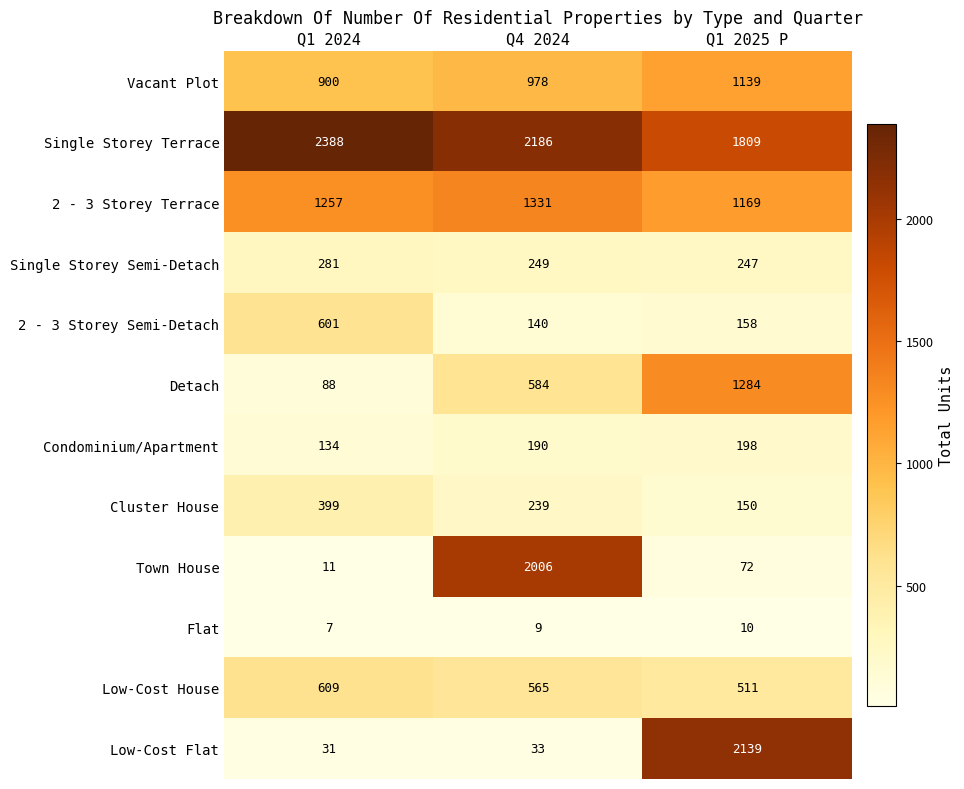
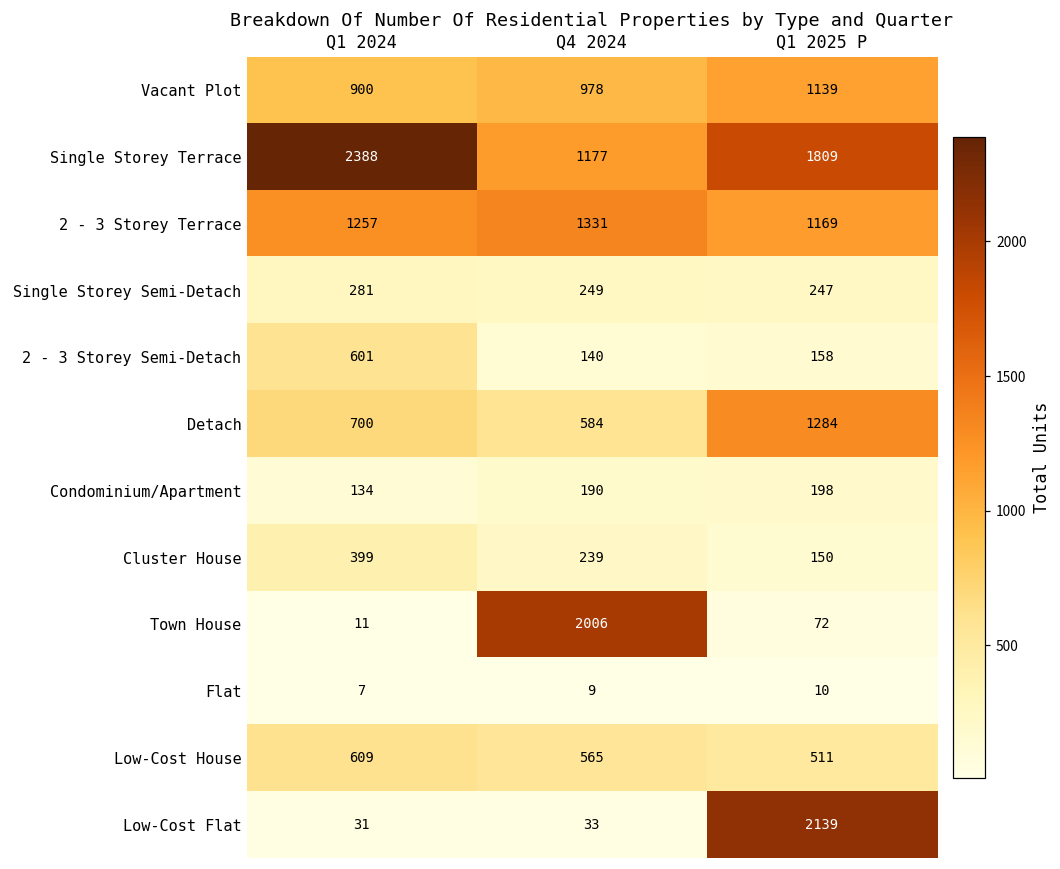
  {
    "Vacant Plot": {
      "Q1 2024": 900,
      "Q4 2024": 978,
      "Q1 2025 P": 1139
    },
    "Single Storey Terrace": {
      "Q1 2024": 2388,
-     "Q4 2024": 2186,
+     "Q4 2024": 1177,
      "Q1 2025 P": 1809
    },
    "2 - 3 Storey Terrace": {
      "Q1 2024": 1257,
      "Q4 2024": 1331,
      "Q1 2025 P": 1169
    },
    "Single Storey Semi-Detach": {
      "Q1 2024": 281,
      "Q4 2024": 249,
      "Q1 2025 P": 247
    },
    "2 - 3 Storey Semi-Detach": {
      "Q1 2024": 601,
      "Q4 2024": 140,
      "Q1 2025 P": 158
    },
    "Detach": {
-     "Q1 2024": 88,
+     "Q1 2024": 700,
      "Q4 2024": 584,
      "Q1 2025 P": 1284
    },
    "Condominium/Apartment": {
      "Q1 2024": 134,
      "Q4 2024": 190,
      "Q1 2025 P": 198
    },
    "Cluster House": {
      "Q1 2024": 399,
      "Q4 2024": 239,
      "Q1 2025 P": 150
    },
    "Town House": {
      "Q1 2024": 11,
      "Q4 2024": 2006,
      "Q1 2025 P": 72
    },
    "Flat": {
      "Q1 2024": 7,
      "Q4 2024": 9,
      "Q1 2025 P": 10
    },
    "Low-Cost House": {
      "Q1 2024": 609,
      "Q4 2024": 565,
      "Q1 2025 P": 511
    },
    "Low-Cost Flat": {
      "Q1 2024": 31,
      "Q4 2024": 33,
      "Q1 2025 P": 2139
    }
  }
